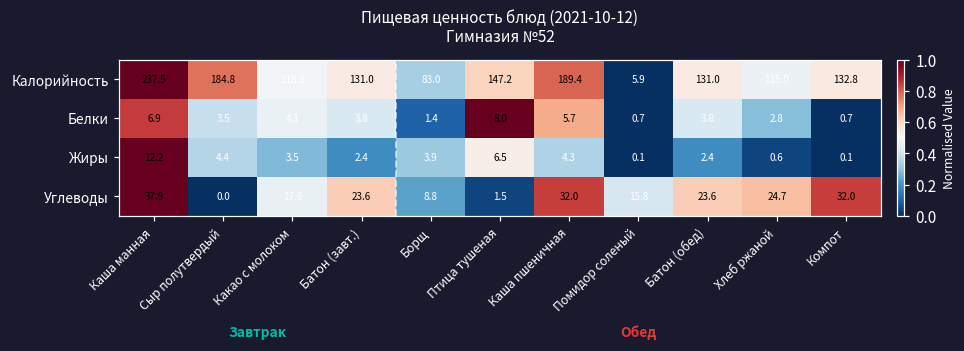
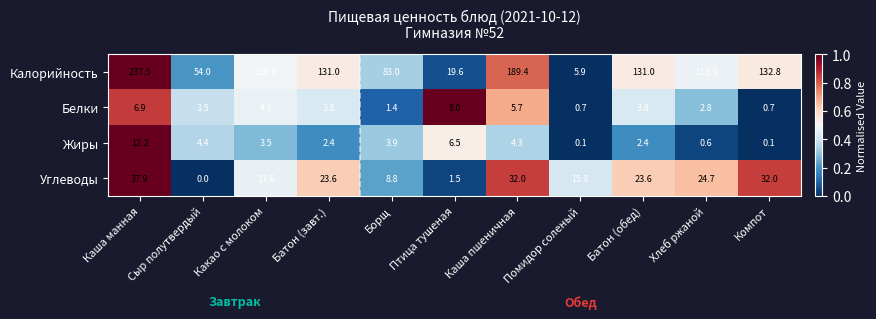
  {
    "Калорийность": {
      "Каша манная": 237.5,
-     "Сыр полутвердый": 184.8,
+     "Сыр полутвердый": 54.0,
      "Батон (завт.)": 131.0,
      "Борщ": 83.0,
-     "Птица тушеная": 147.2,
+     "Птица тушеная": 19.6,
      "Каша пшеничная": 189.4,
      "Помидор соленый": 5.9,
      "Батон (обед)": 131.0,
      "Компот": 132.8
    },
    "Белки": {
      "Каша манная": 6.9,
      "Сыр полутвердый": 3.5,
      "Борщ": 1.4,
      "Птица тушеная": 8.0,
      "Каша пшеничная": 5.7,
      "Помидор соленый": 0.7,
      "Хлеб ржаной": 2.8,
      "Компот": 0.7
    },
    "Жиры": {
      "Каша манная": 12.2,
      "Сыр полутвердый": 4.4,
      "Какао с молоком": 3.5,
      "Батон (завт.)": 2.4,
      "Борщ": 3.9,
      "Птица тушеная": 6.5,
      "Каша пшеничная": 4.3,
      "Помидор соленый": 0.1,
      "Батон (обед)": 2.4,
      "Хлеб ржаной": 0.6,
      "Компот": 0.1
    },
    "Углеводы": {
      "Каша манная": 37.9,
      "Сыр полутвердый": 0.0,
      "Батон (завт.)": 23.6,
      "Борщ": 8.8,
      "Птица тушеная": 1.5,
      "Каша пшеничная": 32.0,
      "Батон (обед)": 23.6,
      "Хлеб ржаной": 24.7,
      "Компот": 32.0
    }
  }
